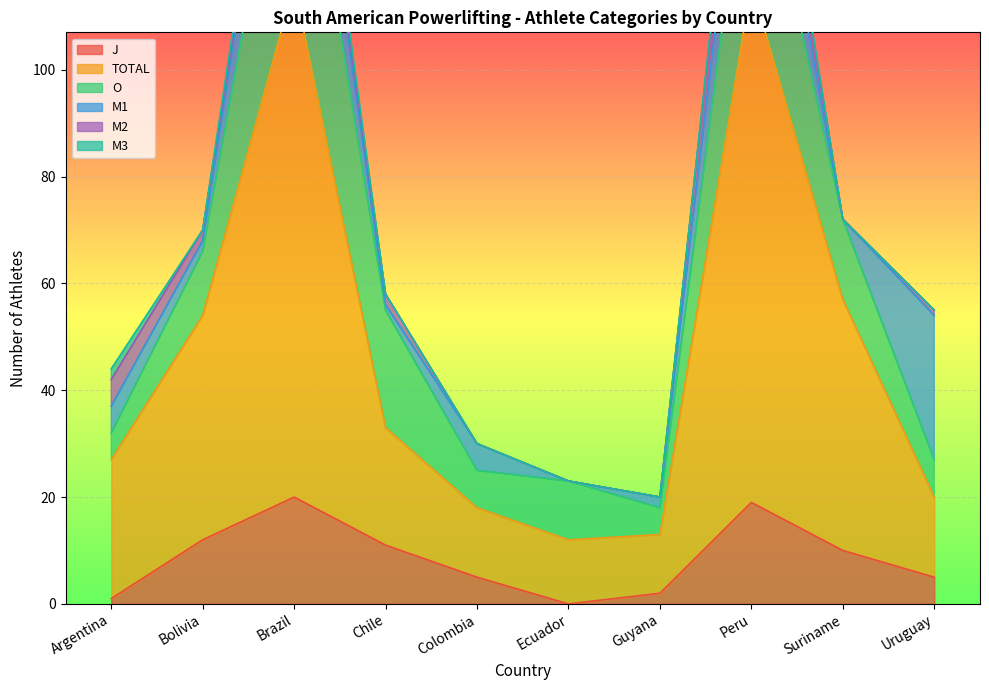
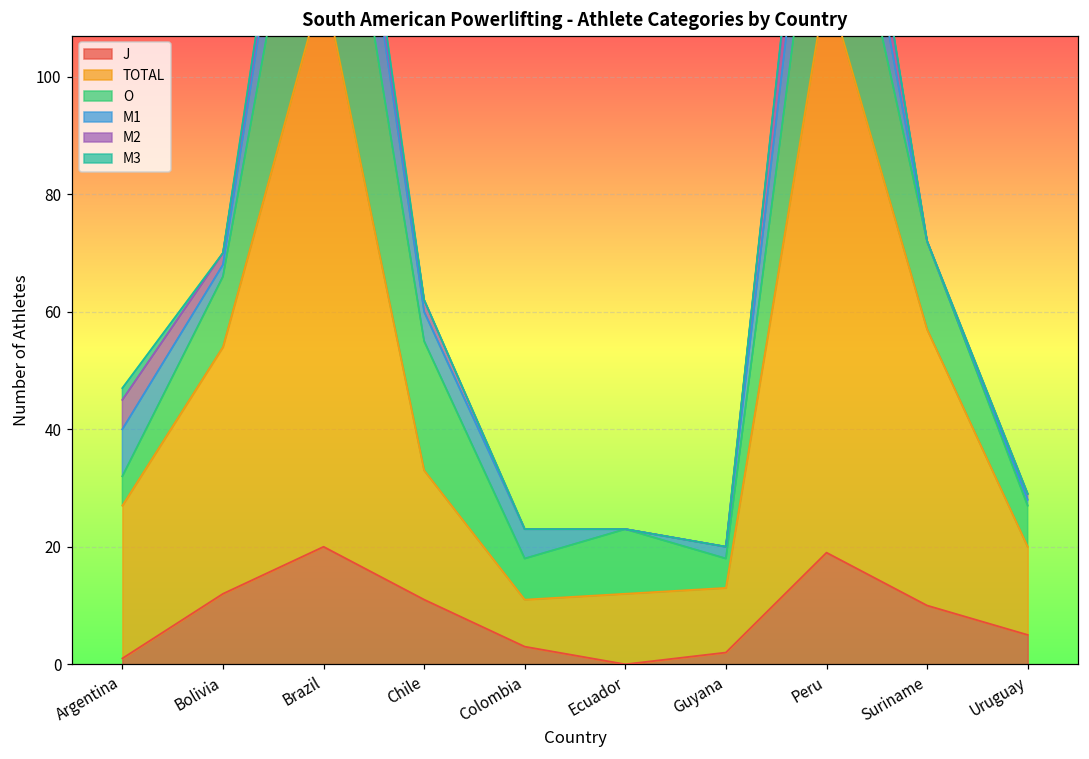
  {
    "J": {
      "Argentina": 1,
      "Bolivia": 12,
      "Brazil": 20,
      "Chile": 11,
-     "Colombia": 5,
+     "Colombia": 3,
      "Ecuador": 0,
      "Guyana": 2,
      "Peru": 19,
      "Suriname": 10,
      "Uruguay": 5
    },
    "TOTAL": {
      "Argentina": 26,
      "Bolivia": 42,
      "Chile": 22,
-     "Colombia": 13,
+     "Colombia": 8,
      "Ecuador": 12,
      "Guyana": 11,
      "Suriname": 47,
      "Uruguay": 15
    },
    "M1": {
-     "Argentina": 5,
+     "Argentina": 8,
      "Bolivia": 2,
-     "Chile": 1,
-     "Uruguay": 27
+     "Chile": 5,
+     "Uruguay": 1
    },
    "M2": {
      "Argentina": 5
    }
  }
